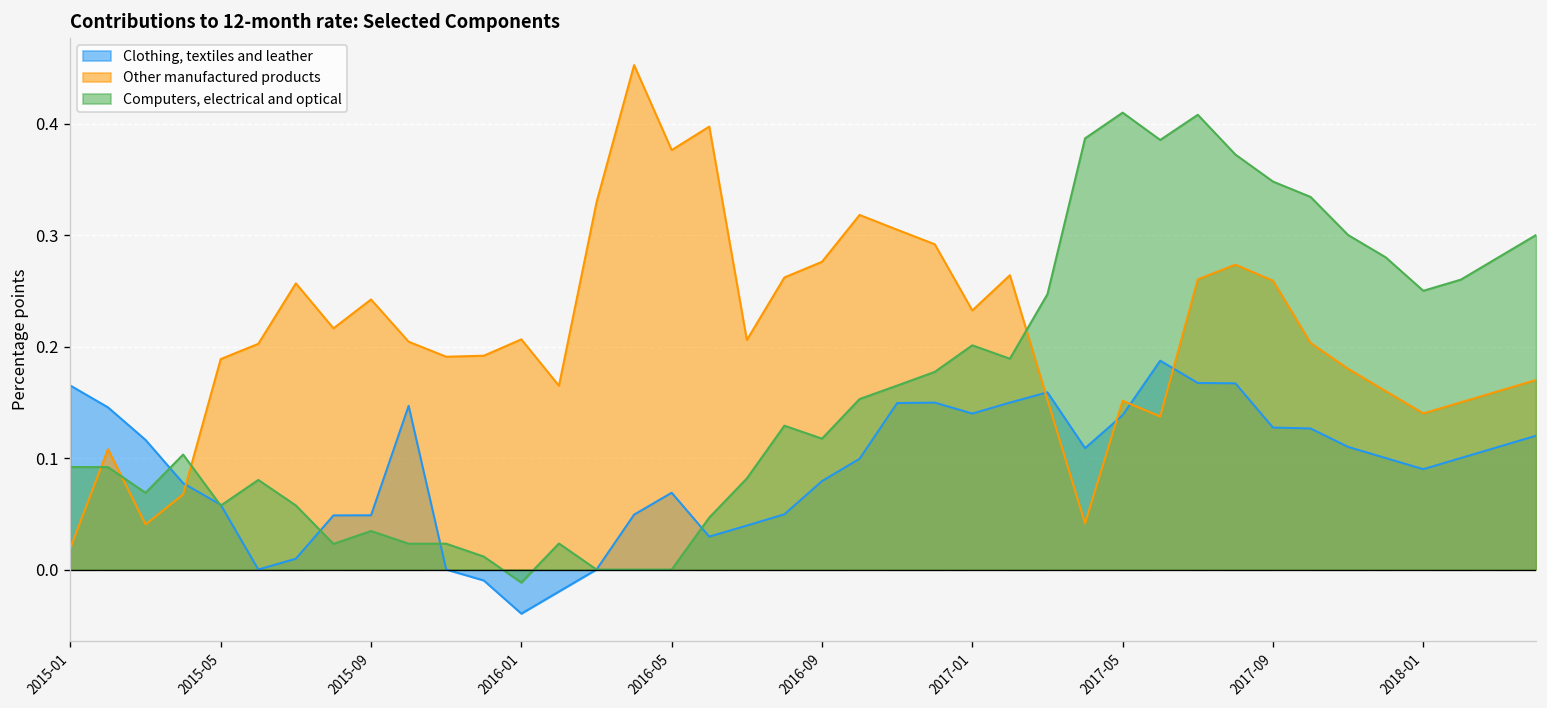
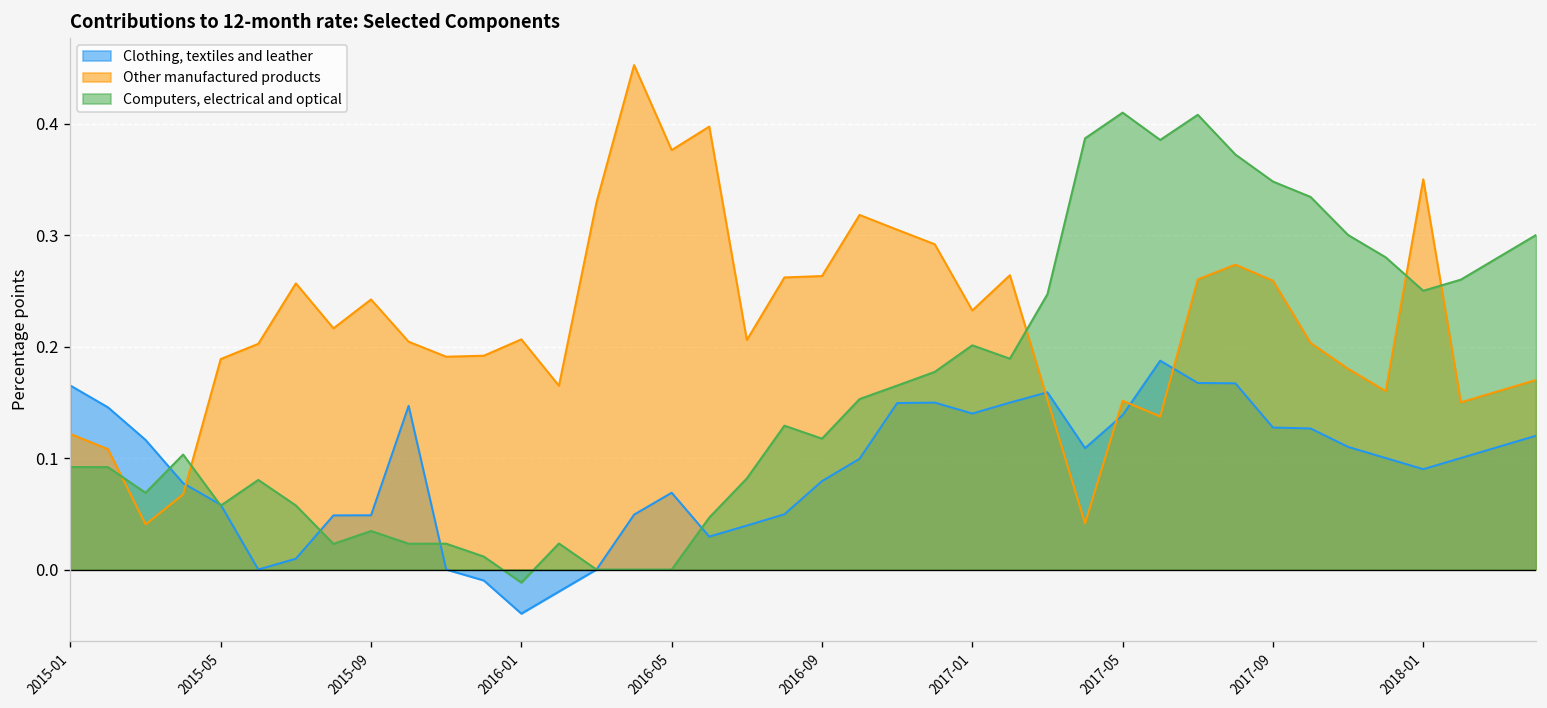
  {
    "Other manufactured products": {
-     "2015-01": 0.02,
+     "2015-01": 0.12,
      "2015-05": 0.19,
      "2015-09": 0.24,
      "2016-01": 0.21,
      "2016-05": 0.38,
-     "2016-09": 0.28,
+     "2016-09": 0.26,
      "2017-01": 0.23,
      "2017-05": 0.15,
      "2017-09": 0.26,
-     "2018-01": 0.14
+     "2018-01": 0.35
    }
  }
